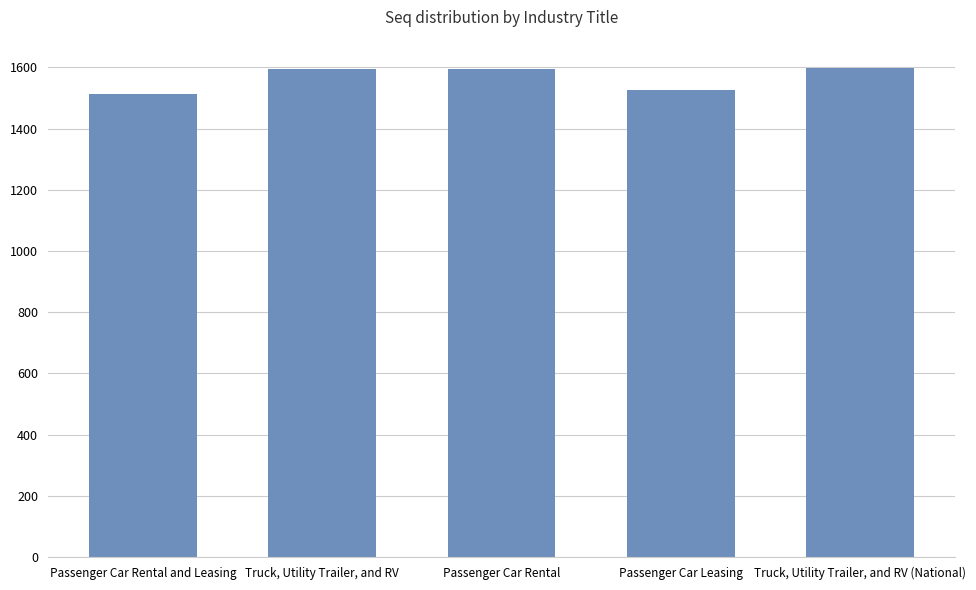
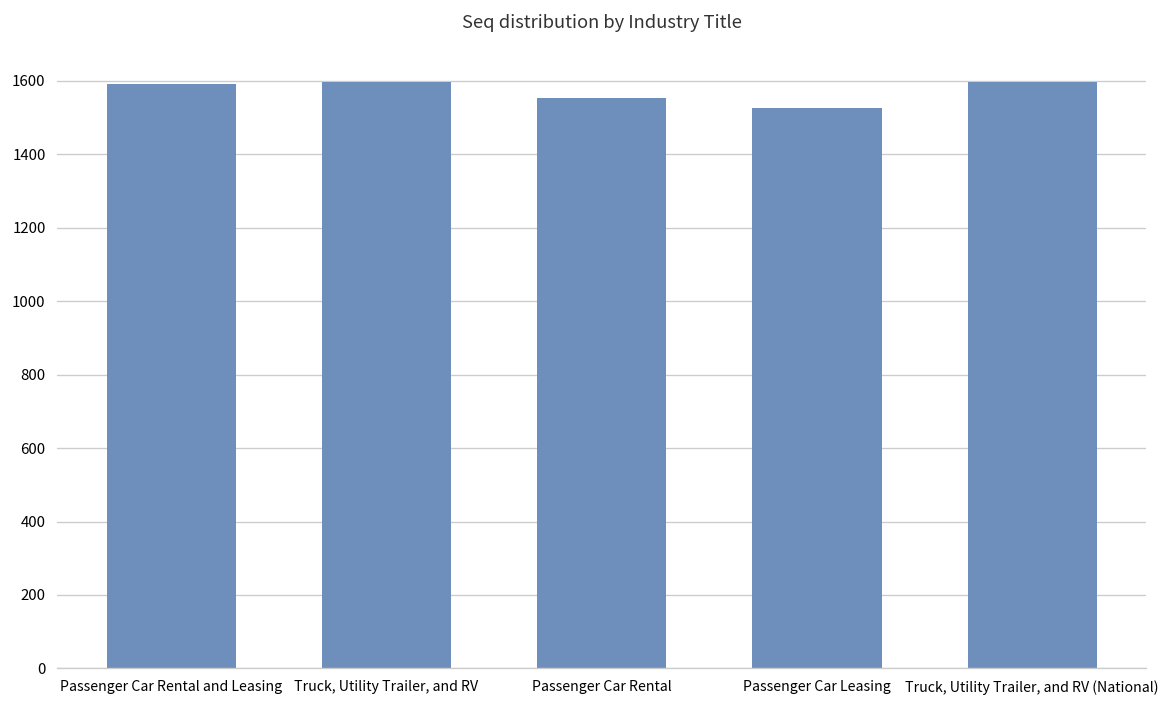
  {
-   "Passenger Car Rental and Leasing": 1510,
+   "Passenger Car Rental and Leasing": 1590,
    "Truck, Utility Trailer, and RV": 1600,
-   "Passenger Car Rental": 1590,
+   "Passenger Car Rental": 1560,
    "Passenger Car Leasing": 1530,
    "Truck, Utility Trailer, and RV (National)": 1600
  }
